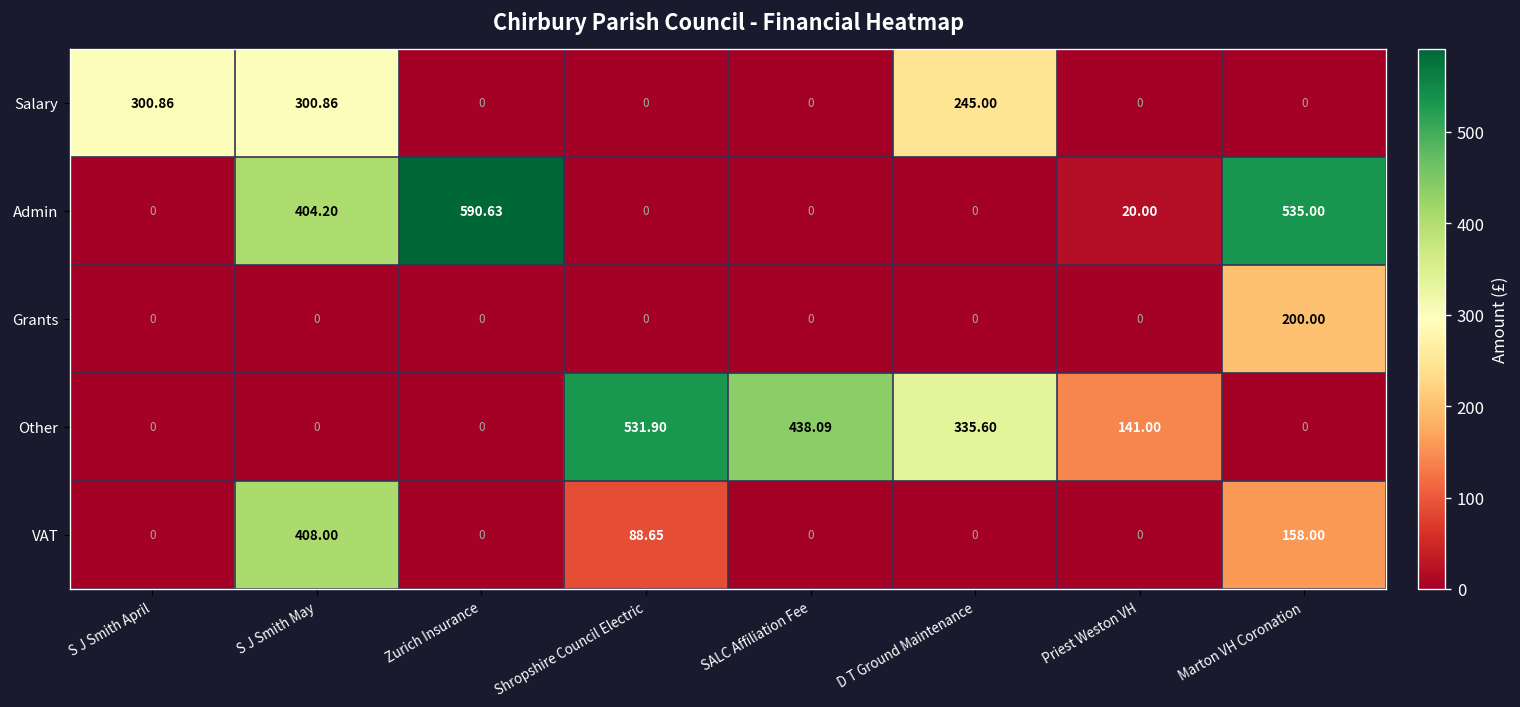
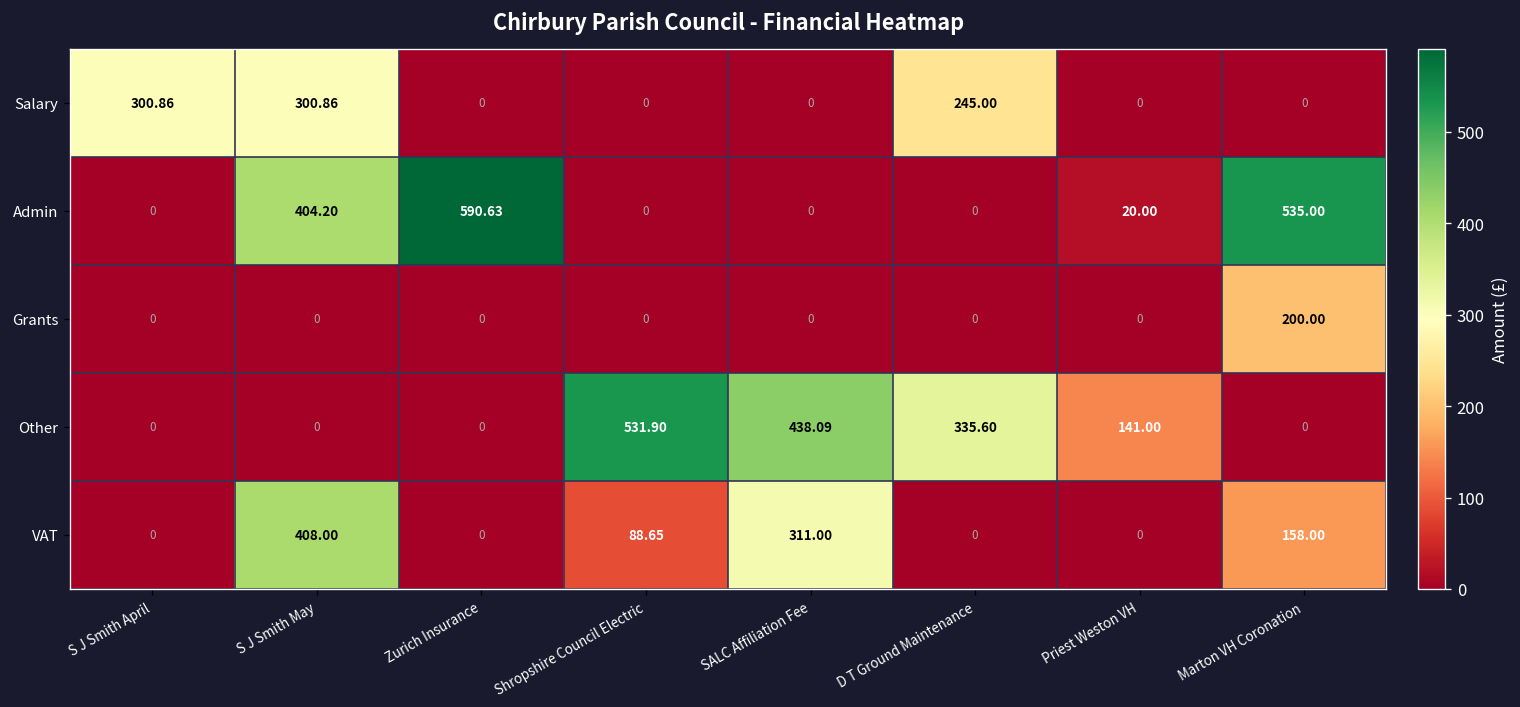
  {
    "Salary": {
      "S J Smith April": 300.86,
      "S J Smith May": 300.86,
      "Zurich Insurance": 0,
      "Shropshire Council Electric": 0,
      "SALC Affiliation Fee": 0,
      "D T Ground Maintenance": 245.00,
      "Priest Weston VH": 0,
      "Marton VH Coronation": 0
    },
    "Admin": {
      "S J Smith April": 0,
      "S J Smith May": 404.20,
      "Zurich Insurance": 590.63,
      "Shropshire Council Electric": 0,
      "SALC Affiliation Fee": 0,
      "D T Ground Maintenance": 0,
      "Priest Weston VH": 20.00,
      "Marton VH Coronation": 535.00
    },
    "Grants": {
      "S J Smith April": 0,
      "S J Smith May": 0,
      "Zurich Insurance": 0,
      "Shropshire Council Electric": 0,
      "SALC Affiliation Fee": 0,
      "D T Ground Maintenance": 0,
      "Priest Weston VH": 0,
      "Marton VH Coronation": 200.00
    },
    "Other": {
      "S J Smith April": 0,
      "S J Smith May": 0,
      "Zurich Insurance": 0,
      "Shropshire Council Electric": 531.90,
      "SALC Affiliation Fee": 438.09,
      "D T Ground Maintenance": 335.60,
      "Priest Weston VH": 141.00,
      "Marton VH Coronation": 0
    },
    "VAT": {
      "S J Smith April": 0,
      "S J Smith May": 408.00,
      "Zurich Insurance": 0,
      "Shropshire Council Electric": 88.65,
-     "SALC Affiliation Fee": 0,
+     "SALC Affiliation Fee": 311.00,
      "D T Ground Maintenance": 0,
      "Priest Weston VH": 0,
      "Marton VH Coronation": 158.00
    }
  }
